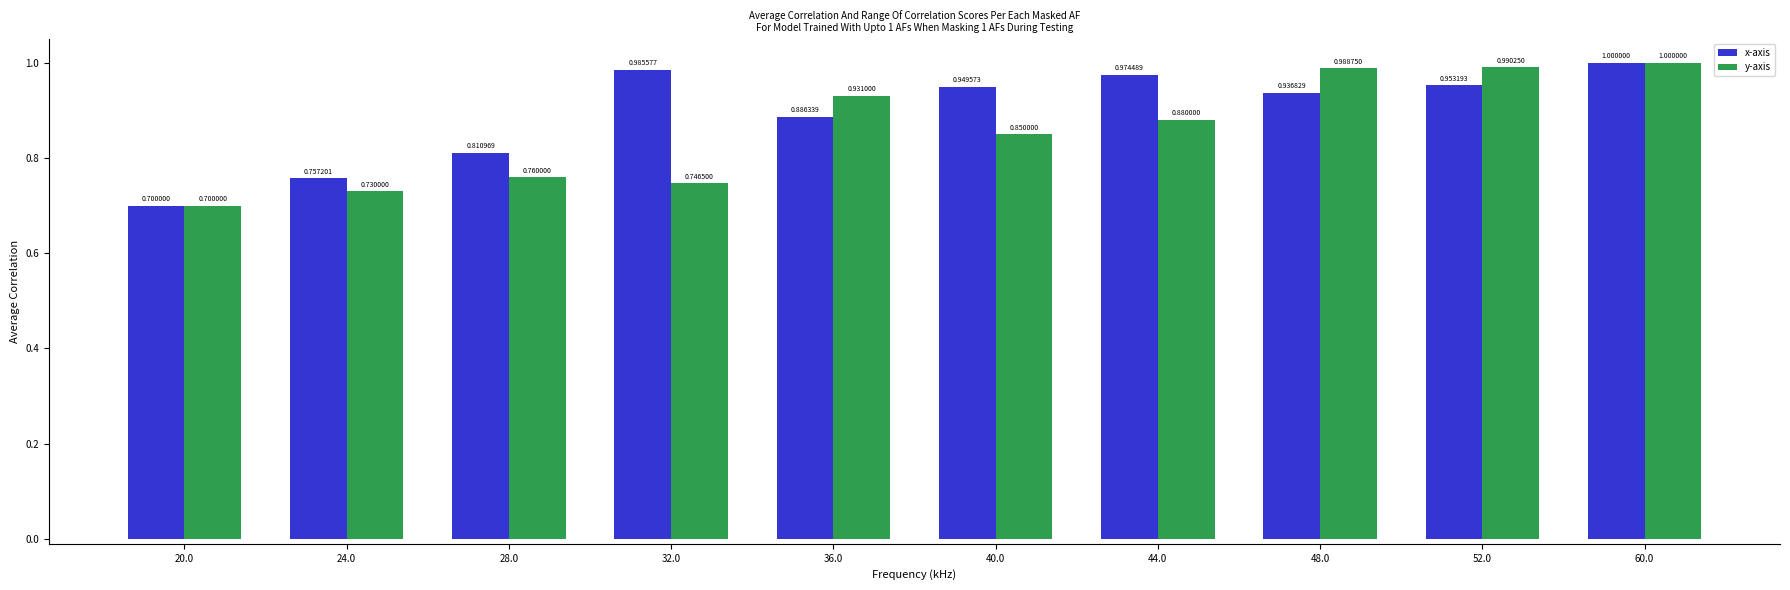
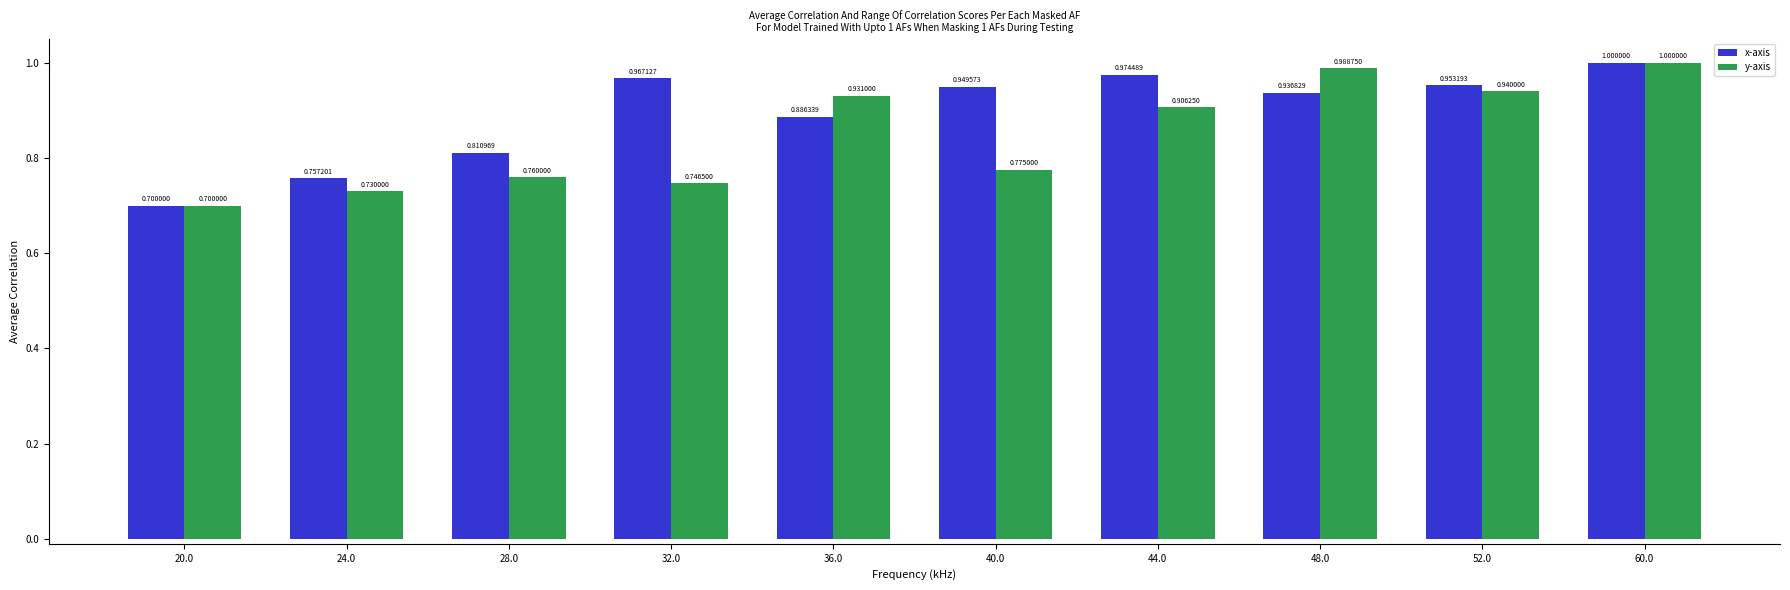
  {
    "x-axis": {
      "20.0": 0.700000,
      "24.0": 0.757201,
      "28.0": 0.810969,
-     "32.0": 0.985577,
+     "32.0": 0.967127,
      "36.0": 0.886339,
      "40.0": 0.949573,
      "44.0": 0.974489,
      "48.0": 0.936829,
      "52.0": 0.953193,
      "60.0": 1.000000
    },
    "y-axis": {
      "20.0": 0.700000,
      "24.0": 0.730000,
      "28.0": 0.760000,
      "32.0": 0.746500,
      "36.0": 0.931000,
-     "40.0": 0.850000,
-     "44.0": 0.880000,
+     "40.0": 0.775000,
+     "44.0": 0.906250,
      "48.0": 0.988750,
-     "52.0": 0.990250,
+     "52.0": 0.940000,
      "60.0": 1.000000
    }
  }
